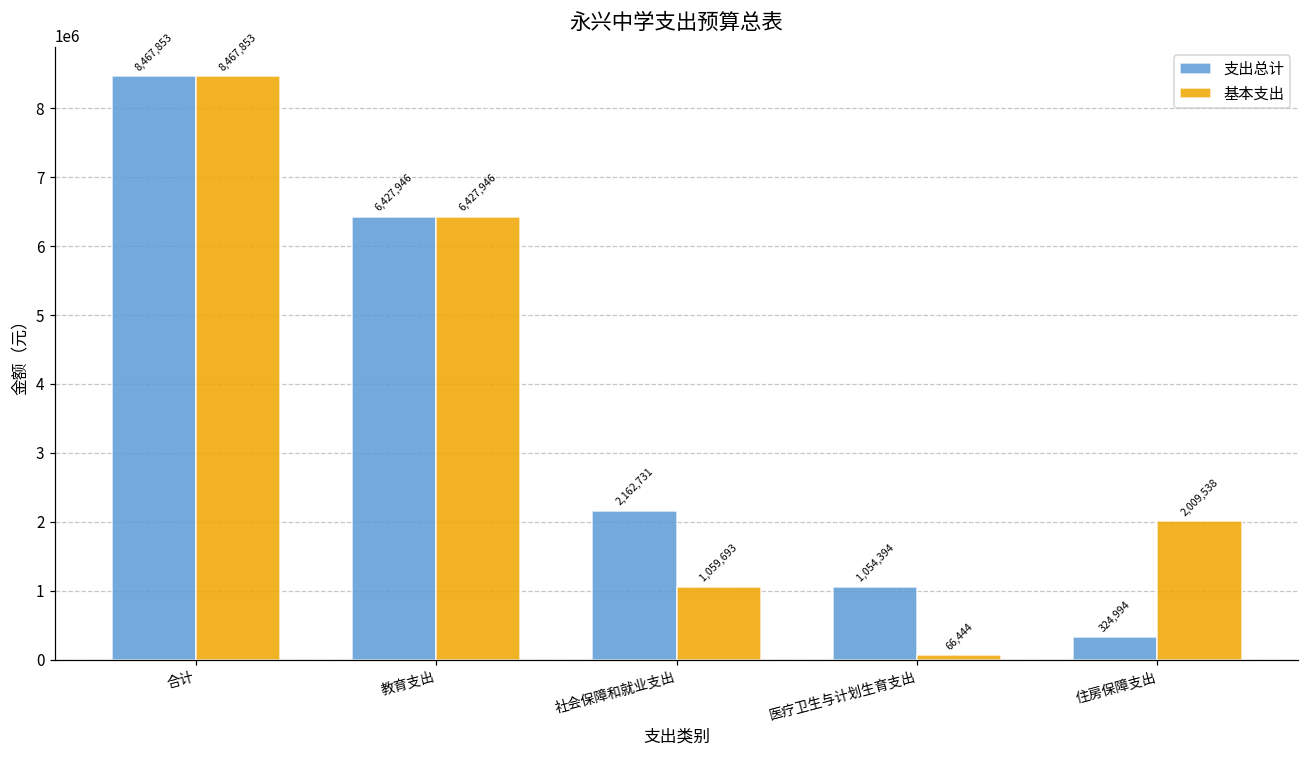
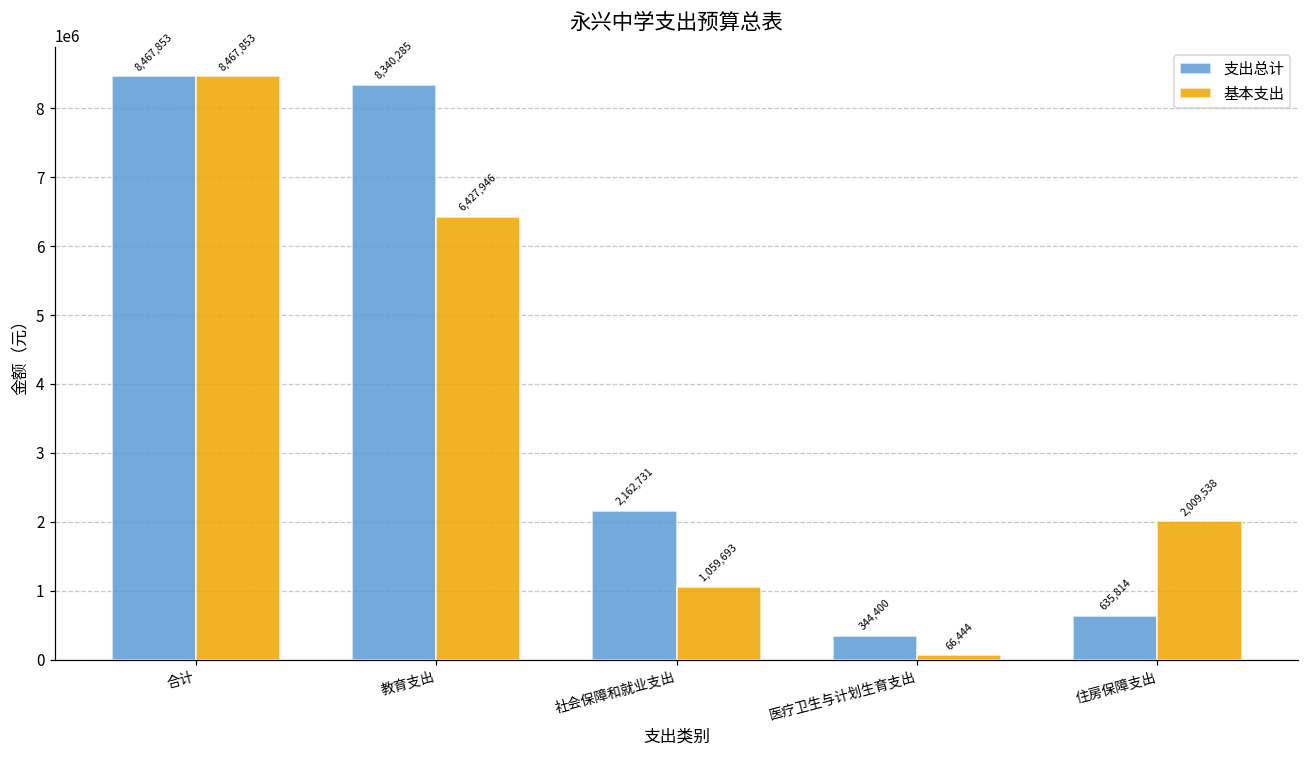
  {
    "支出总计": {
      "合计": "8,467,853",
-     "教育支出": "6,427,946",
+     "教育支出": "8,340,285",
      "社会保障和就业支出": "2,162,731",
-     "医疗卫生与计划生育支出": "1,054,394",
-     "住房保障支出": "324,994"
+     "医疗卫生与计划生育支出": "344,400",
+     "住房保障支出": "635,814"
    },
    "基本支出": {
      "合计": "8,467,853",
      "教育支出": "6,427,946",
      "社会保障和就业支出": "1,059,693",
      "医疗卫生与计划生育支出": "66,444",
      "住房保障支出": "2,009,538"
    }
  }
